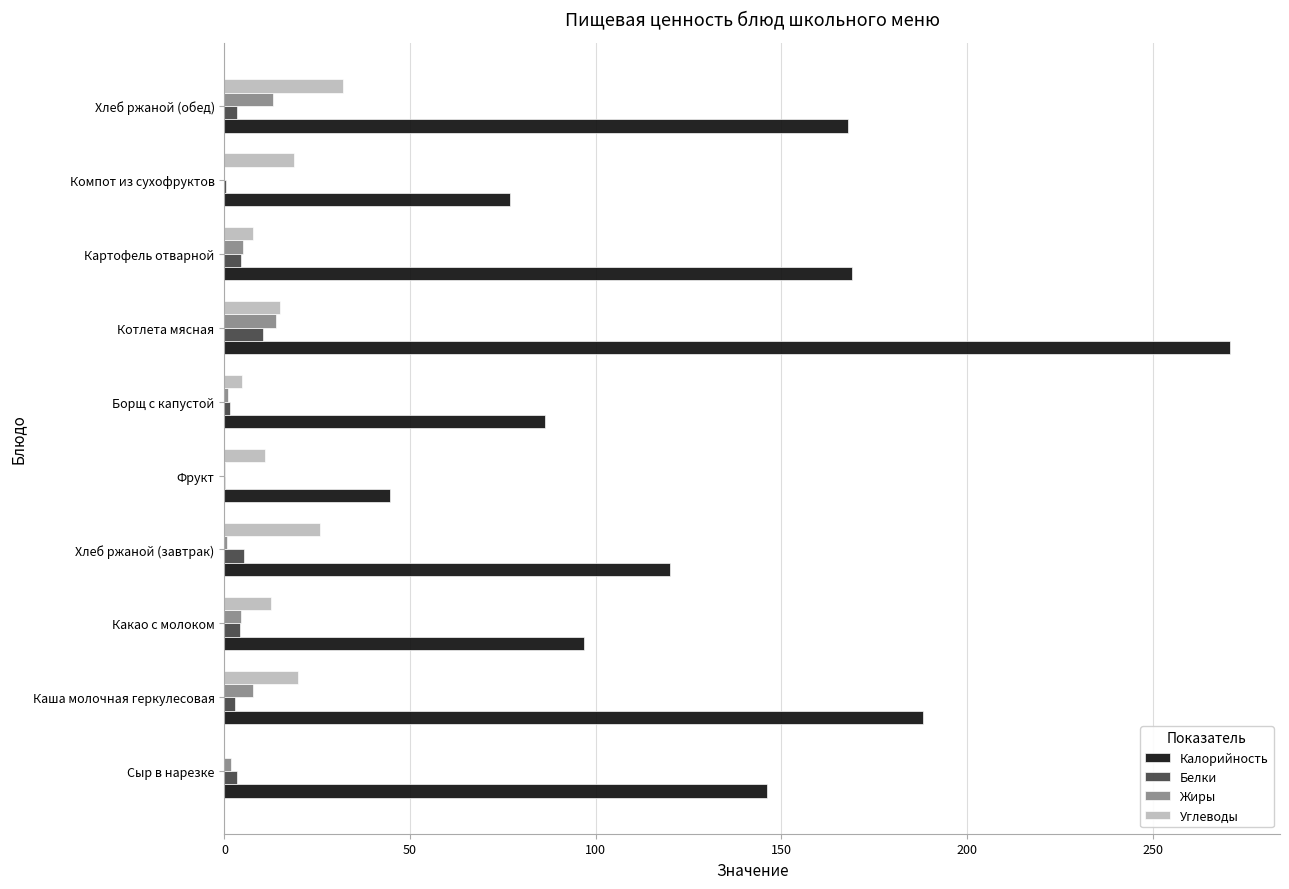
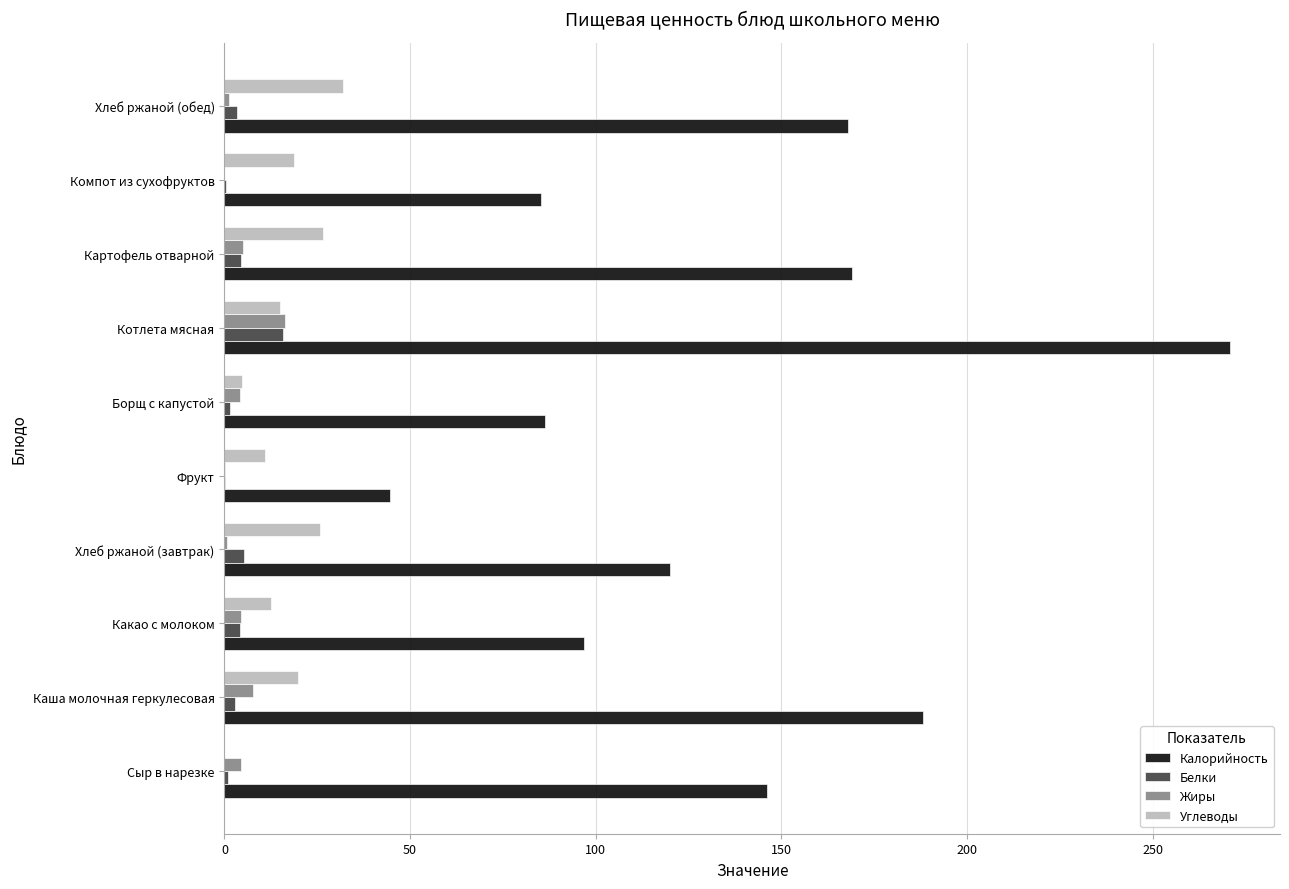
  {
    "Калорийность": {
      "Хлеб ржаной (обед)": 168,
-     "Компот из сухофруктов": 77,
+     "Компот из сухофруктов": 85,
      "Картофель отварной": 169,
      "Котлета мясная": 271,
      "Борщ с капустой": 86,
      "Фрукт": 45,
      "Хлеб ржаной (завтрак)": 120,
      "Какао с молоком": 97,
      "Каша молочная геркулесовая": 188,
      "Сыр в нарезке": 146
    },
    "Белки": {
      "Хлеб ржаной (обед)": 4,
      "Картофель отварной": 5,
-     "Котлета мясная": 11,
+     "Котлета мясная": 16,
      "Борщ с капустой": 2,
      "Хлеб ржаной (завтрак)": 5,
      "Какао с молоком": 4,
      "Каша молочная геркулесовая": 3,
-     "Сыр в нарезке": 4
+     "Сыр в нарезке": 1
    },
    "Жиры": {
-     "Хлеб ржаной (обед)": 13,
+     "Хлеб ржаной (обед)": 1,
      "Компот из сухофруктов": 0,
      "Картофель отварной": 5,
-     "Котлета мясная": 14,
-     "Борщ с капустой": 1,
+     "Котлета мясная": 16,
+     "Борщ с капустой": 4,
      "Хлеб ржаной (завтрак)": 1,
      "Какао с молоком": 4,
      "Каша молочная геркулесовая": 8,
-     "Сыр в нарезке": 2
+     "Сыр в нарезке": 4
    },
    "Углеводы": {
      "Хлеб ржаной (обед)": 32,
      "Компот из сухофруктов": 19,
-     "Картофель отварной": 8,
+     "Картофель отварной": 27,
      "Котлета мясная": 15,
      "Борщ с капустой": 5,
      "Фрукт": 11,
      "Хлеб ржаной (завтрак)": 26,
      "Какао с молоком": 13,
      "Каша молочная геркулесовая": 20,
      "Сыр в нарезке": 0
    }
  }
